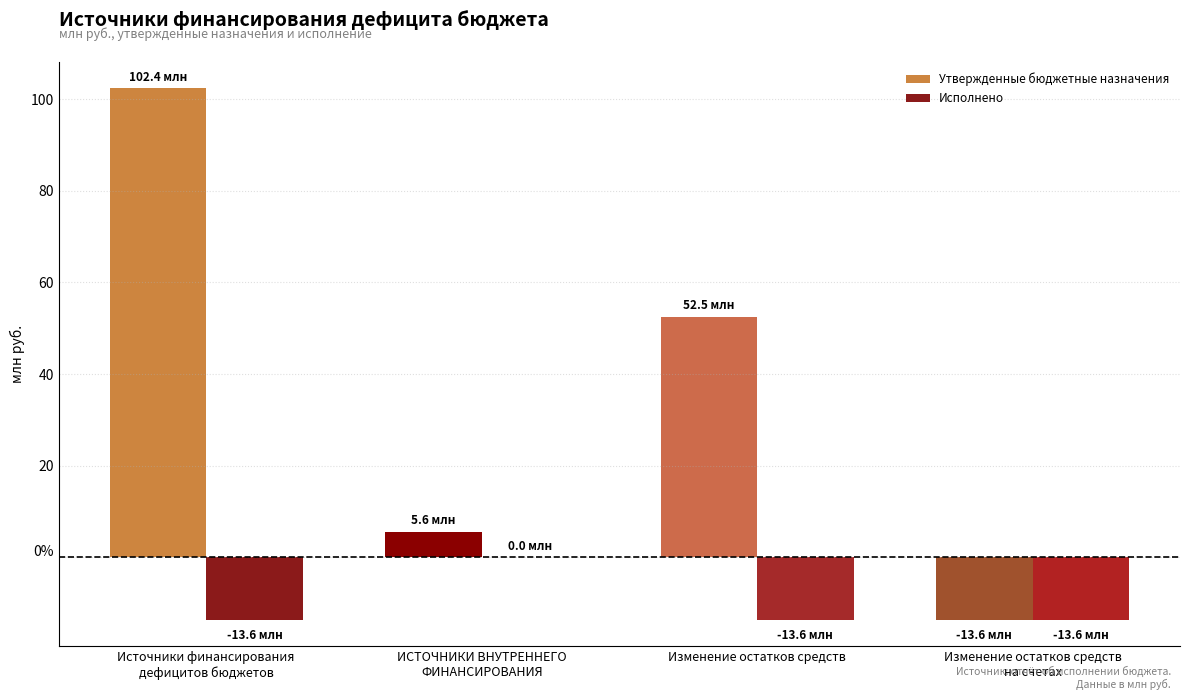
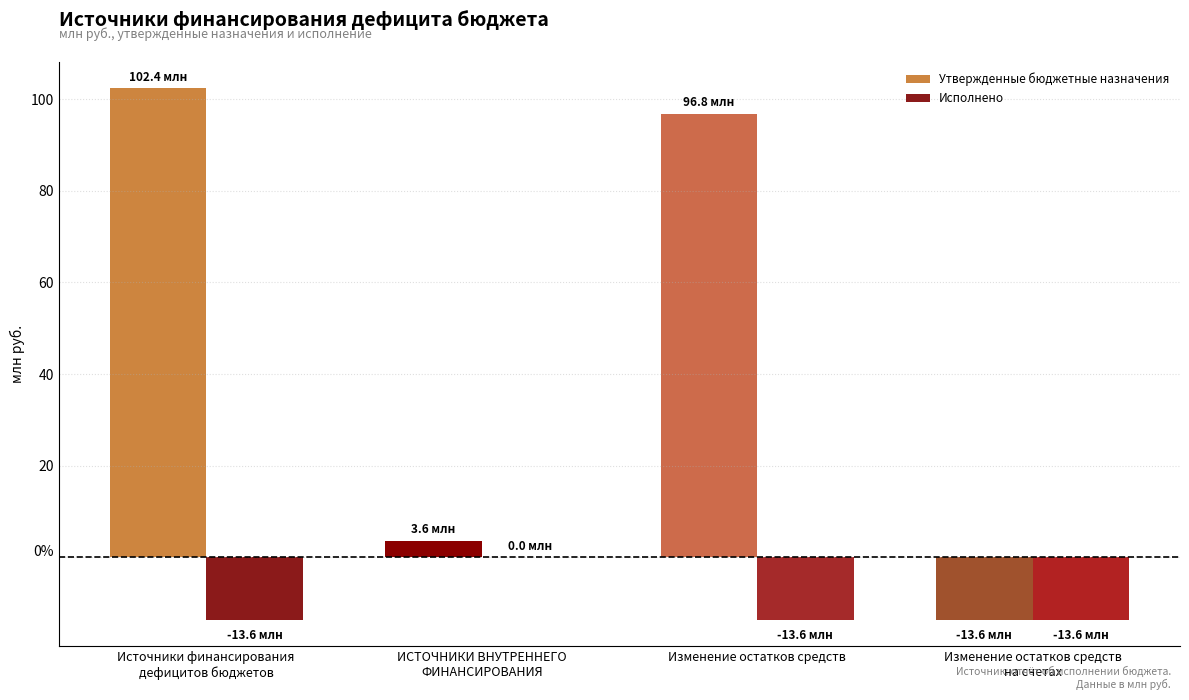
  {
    "Утвержденные бюджетные назначения": {
      "Источники финансирования дефицитов бюджетов": 102.4,
-     "ИСТОЧНИКИ ВНУТРЕННЕГО ФИНАНСИРОВАНИЯ": 5.6,
-     "Изменение остатков средств": 52.5,
+     "ИСТОЧНИКИ ВНУТРЕННЕГО ФИНАНСИРОВАНИЯ": 3.6,
+     "Изменение остатков средств": 96.8,
      "Изменение остатков средств на счетах": -13.6
    },
    "Исполнено": {
      "Источники финансирования дефицитов бюджетов": -13.6,
      "ИСТОЧНИКИ ВНУТРЕННЕГО ФИНАНСИРОВАНИЯ": 0.0,
      "Изменение остатков средств": -13.6,
      "Изменение остатков средств на счетах": -13.6
    }
  }
